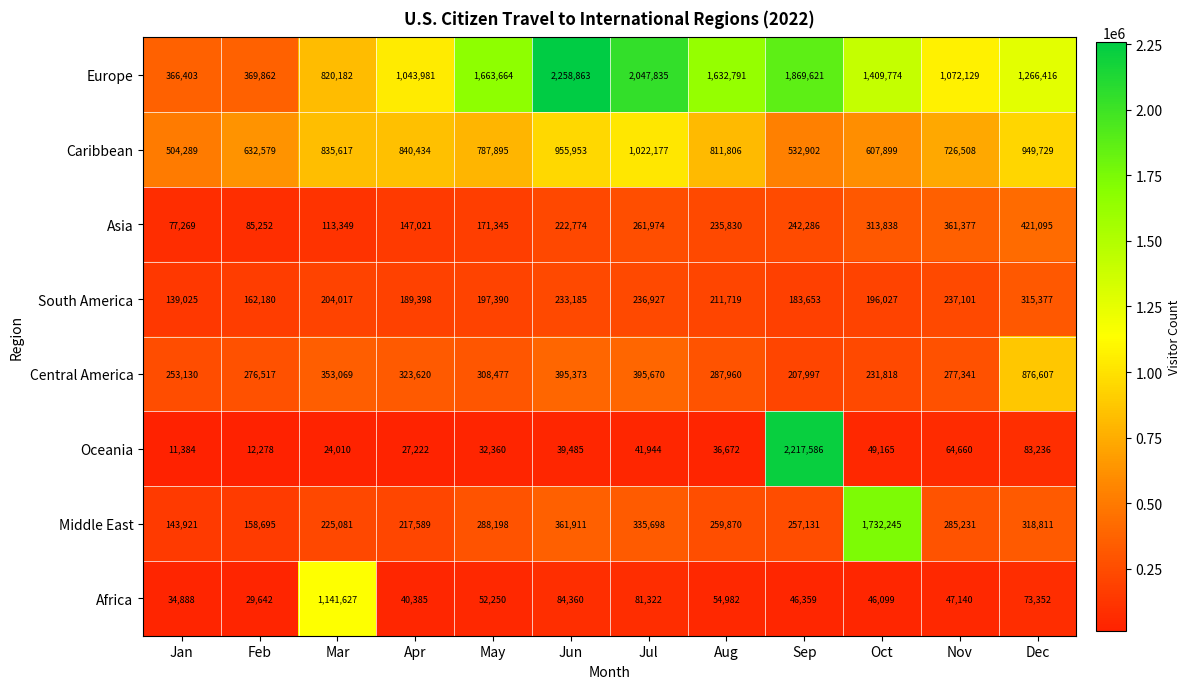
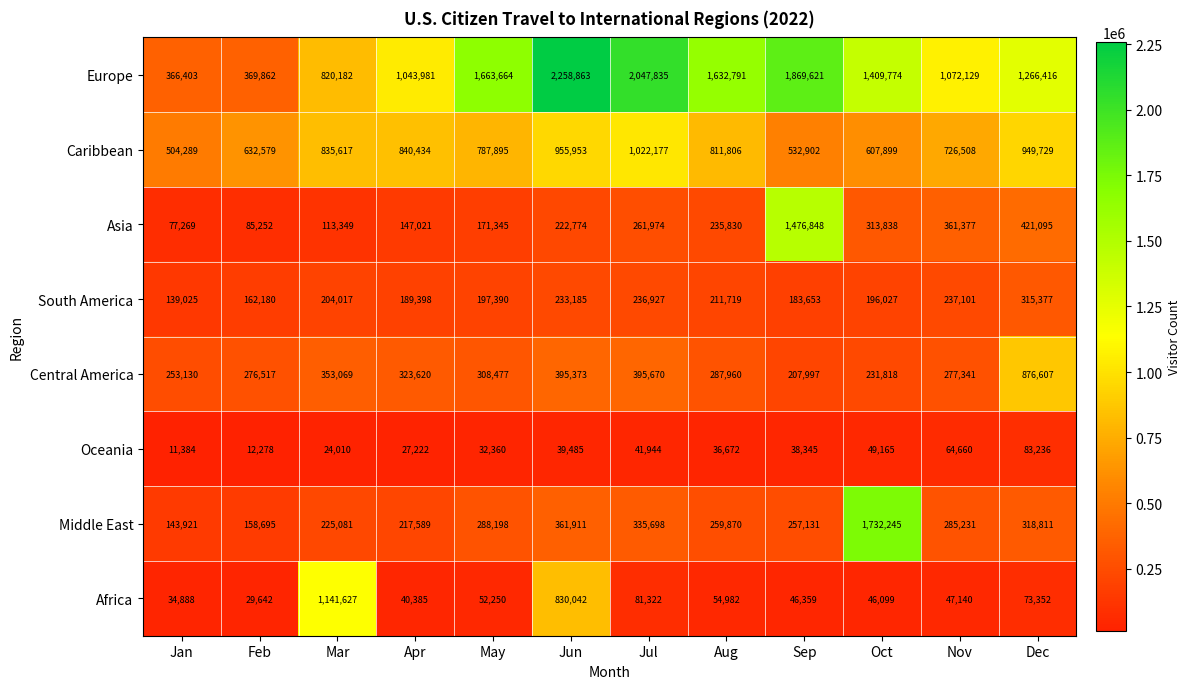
  {
    "Europe": {
      "Jan": "366,403",
      "Feb": "369,862",
      "Mar": "820,182",
      "Apr": "1,043,981",
      "May": "1,663,664",
      "Jun": "2,258,863",
      "Jul": "2,047,835",
      "Aug": "1,632,791",
      "Sep": "1,869,621",
      "Oct": "1,409,774",
      "Nov": "1,072,129",
      "Dec": "1,266,416"
    },
    "Caribbean": {
      "Jan": "504,289",
      "Feb": "632,579",
      "Mar": "835,617",
      "Apr": "840,434",
      "May": "787,895",
      "Jun": "955,953",
      "Jul": "1,022,177",
      "Aug": "811,806",
      "Sep": "532,902",
      "Oct": "607,899",
      "Nov": "726,508",
      "Dec": "949,729"
    },
    "Asia": {
      "Jan": "77,269",
      "Feb": "85,252",
      "Mar": "113,349",
      "Apr": "147,021",
      "May": "171,345",
      "Jun": "222,774",
      "Jul": "261,974",
      "Aug": "235,830",
-     "Sep": "242,286",
+     "Sep": "1,476,848",
      "Oct": "313,838",
      "Nov": "361,377",
      "Dec": "421,095"
    },
    "South America": {
      "Jan": "139,025",
      "Feb": "162,180",
      "Mar": "204,017",
      "Apr": "189,398",
      "May": "197,390",
      "Jun": "233,185",
      "Jul": "236,927",
      "Aug": "211,719",
      "Sep": "183,653",
      "Oct": "196,027",
      "Nov": "237,101",
      "Dec": "315,377"
    },
    "Central America": {
      "Jan": "253,130",
      "Feb": "276,517",
      "Mar": "353,069",
      "Apr": "323,620",
      "May": "308,477",
      "Jun": "395,373",
      "Jul": "395,670",
      "Aug": "287,960",
      "Sep": "207,997",
      "Oct": "231,818",
      "Nov": "277,341",
      "Dec": "876,607"
    },
    "Oceania": {
      "Jan": "11,384",
      "Feb": "12,278",
      "Mar": "24,010",
      "Apr": "27,222",
      "May": "32,360",
      "Jun": "39,485",
      "Jul": "41,944",
      "Aug": "36,672",
-     "Sep": "2,217,586",
+     "Sep": "38,345",
      "Oct": "49,165",
      "Nov": "64,660",
      "Dec": "83,236"
    },
    "Middle East": {
      "Jan": "143,921",
      "Feb": "158,695",
      "Mar": "225,081",
      "Apr": "217,589",
      "May": "288,198",
      "Jun": "361,911",
      "Jul": "335,698",
      "Aug": "259,870",
      "Sep": "257,131",
      "Oct": "1,732,245",
      "Nov": "285,231",
      "Dec": "318,811"
    },
    "Africa": {
      "Jan": "34,888",
      "Feb": "29,642",
      "Mar": "1,141,627",
      "Apr": "40,385",
      "May": "52,250",
-     "Jun": "84,360",
+     "Jun": "830,042",
      "Jul": "81,322",
      "Aug": "54,982",
      "Sep": "46,359",
      "Oct": "46,099",
      "Nov": "47,140",
      "Dec": "73,352"
    }
  }
